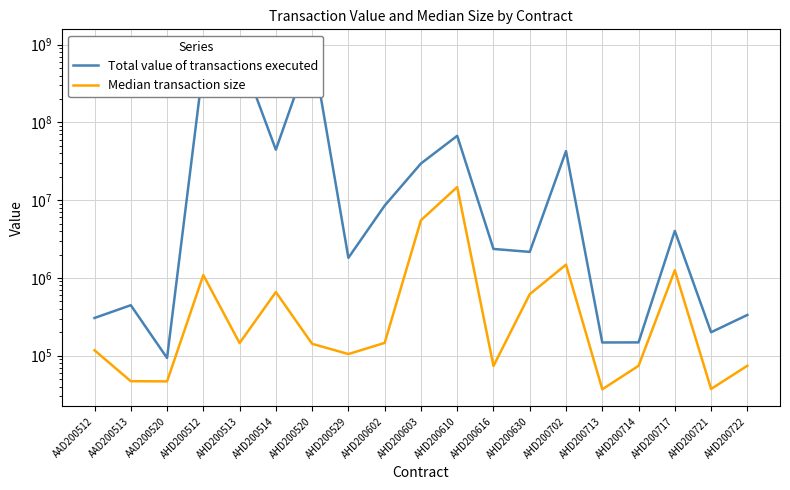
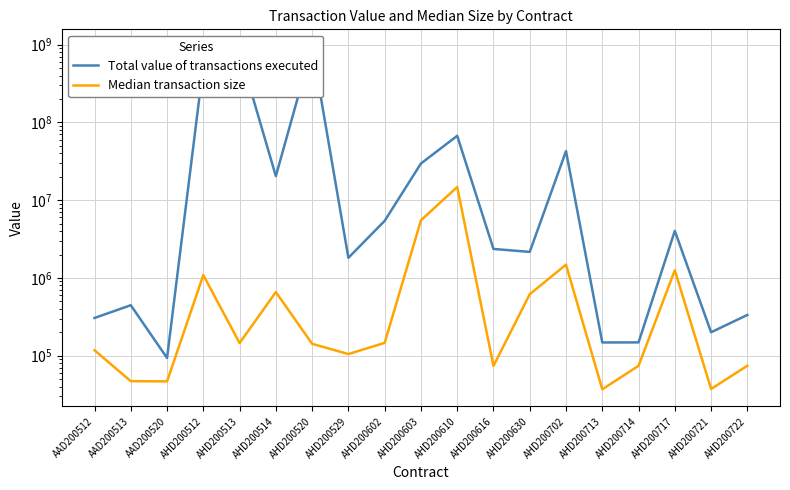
  {
    "Total value of transactions executed": {
      "AAD200512": 310000,
      "AAD200513": 400000,
      "AAD200520": 90000,
-     "AHD200514": 40000000,
+     "AHD200514": 20000000,
      "AHD200529": 1800000,
-     "AHD200602": 9000000,
+     "AHD200602": 5000000,
      "AHD200603": 30000000,
      "AHD200610": 70000000,
      "AHD200616": 2400000,
      "AHD200630": 2200000,
      "AHD200702": 40000000,
      "AHD200713": 150000,
      "AHD200714": 150000,
      "AHD200717": 4000000,
      "AHD200721": 200000,
      "AHD200722": 330000
    },
    "Median transaction size": {
      "AAD200512": 120000,
      "AAD200513": 50000,
      "AAD200520": 50000,
      "AHD200512": 1100000,
      "AHD200513": 150000,
      "AHD200514": 700000,
      "AHD200520": 140000,
      "AHD200529": 100000,
      "AHD200602": 150000,
      "AHD200603": 6000000,
      "AHD200610": 15000000,
      "AHD200616": 70000,
      "AHD200630": 600000,
      "AHD200702": 1500000,
      "AHD200713": 40000,
      "AHD200714": 70000,
      "AHD200717": 1300000,
      "AHD200721": 40000,
      "AHD200722": 70000
    }
  }
